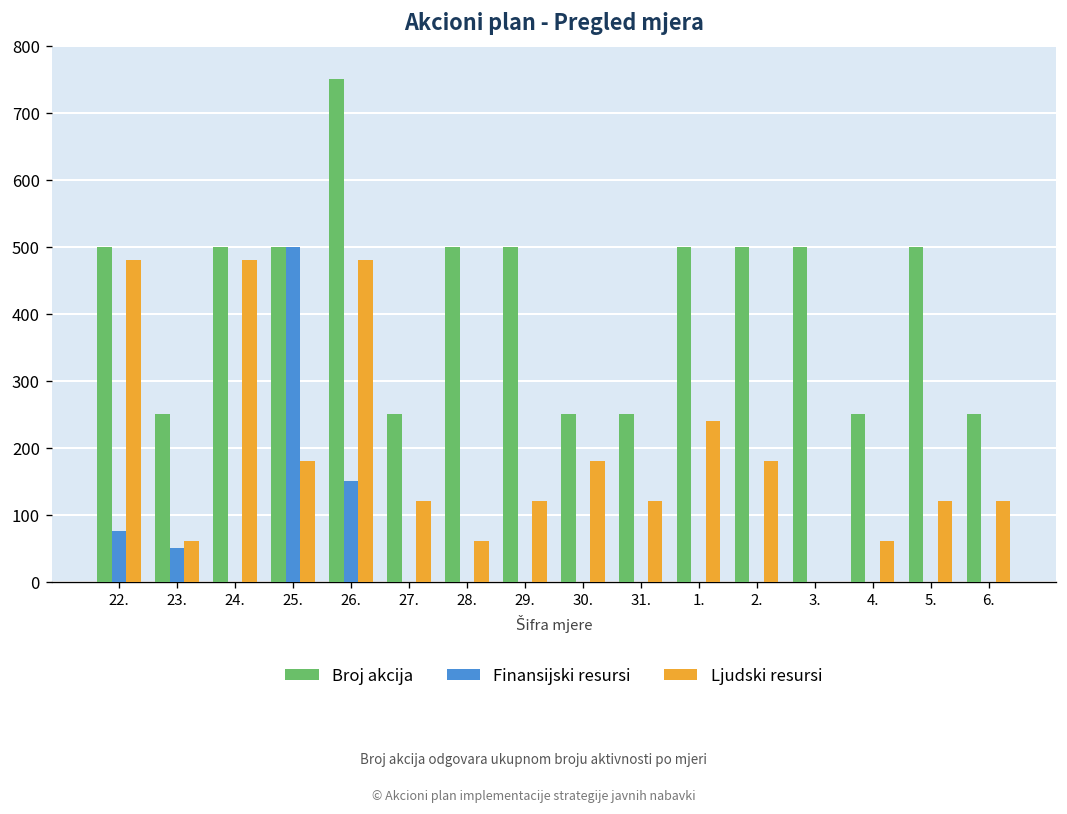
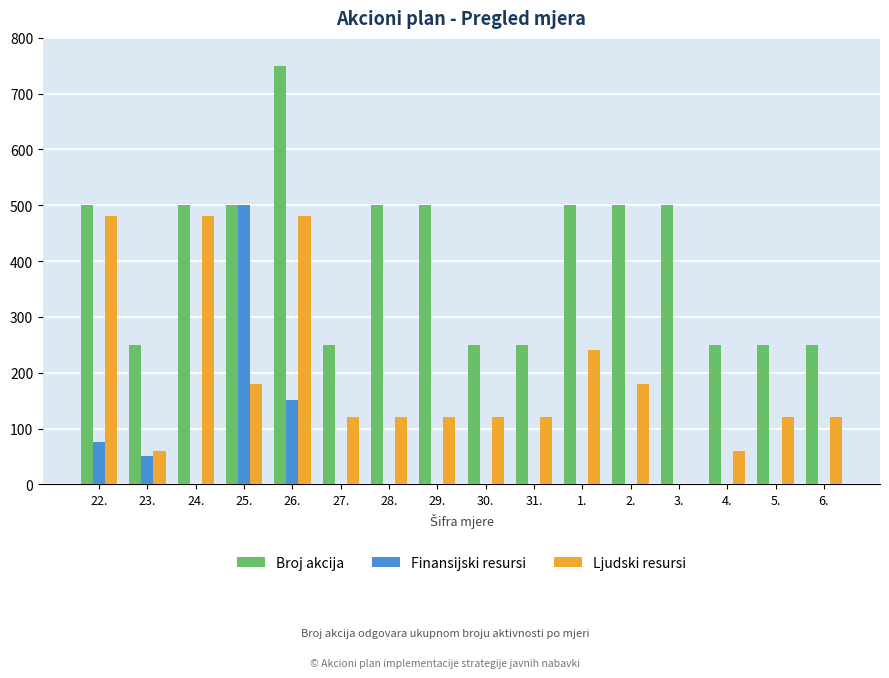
  {
    "Broj akcija": {
      "22.": 500,
      "23.": 250,
      "24.": 500,
      "25.": 500,
      "26.": 750,
      "27.": 250,
      "28.": 500,
      "29.": 500,
      "30.": 250,
      "31.": 250,
      "1.": 500,
      "2.": 500,
      "3.": 500,
      "4.": 250,
-     "5.": 500,
+     "5.": 250,
      "6.": 250
    },
    "Finansijski resursi": {
      "22.": 80,
      "23.": 50,
      "24.": 0,
      "25.": 500,
      "26.": 150,
      "27.": 0,
      "28.": 0,
      "29.": 0,
      "30.": 0,
      "31.": 0,
      "1.": 0,
      "2.": 0,
      "3.": 0,
      "4.": 0,
      "5.": 0,
      "6.": 0
    },
    "Ljudski resursi": {
      "22.": 480,
      "23.": 60,
      "24.": 480,
      "25.": 180,
      "26.": 480,
      "27.": 120,
-     "28.": 60,
+     "28.": 120,
      "29.": 120,
-     "30.": 180,
+     "30.": 120,
      "31.": 120,
      "1.": 240,
      "2.": 180,
      "3.": 0,
      "4.": 60,
      "5.": 120,
      "6.": 120
    }
  }
